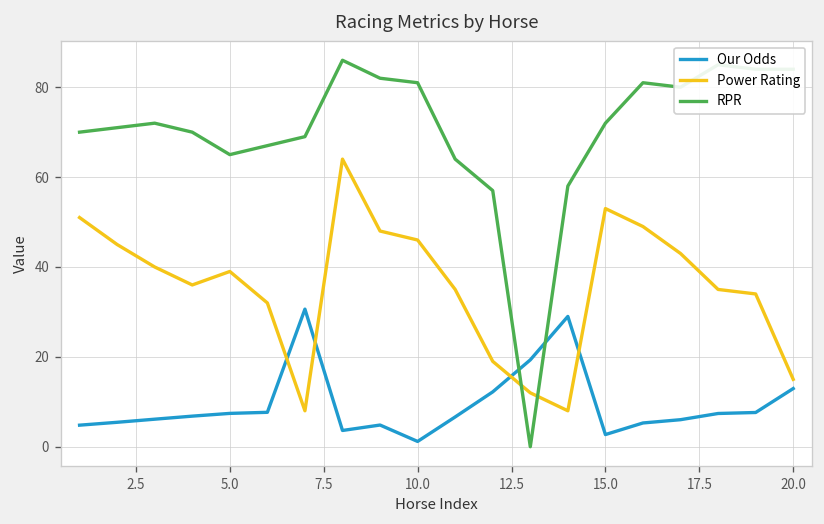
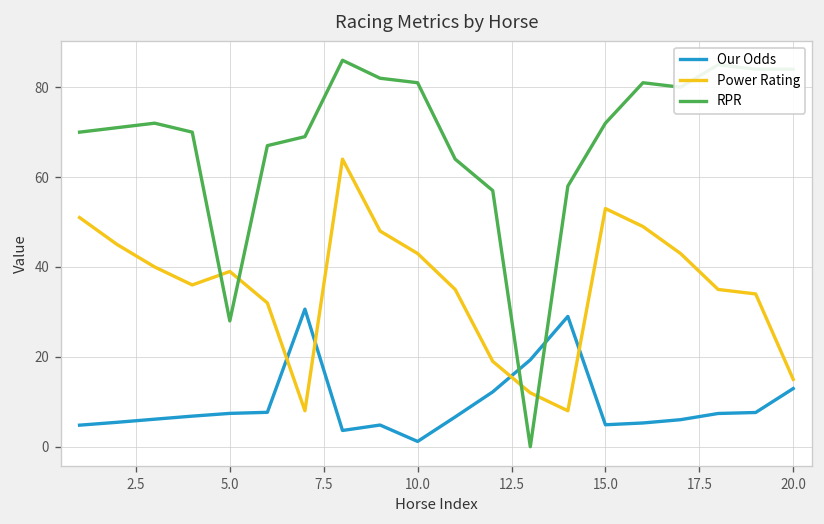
  {
    "Our Odds": {
      "5.0": 7,
      "10.0": 1,
-     "15.0": 3,
+     "15.0": 5,
      "20.0": 13
    },
    "Power Rating": {
      "5.0": 39,
-     "10.0": 46,
+     "10.0": 43,
      "15.0": 53,
      "20.0": 15
    },
    "RPR": {
-     "5.0": 65,
+     "5.0": 28,
      "10.0": 81,
      "15.0": 72
    }
  }
